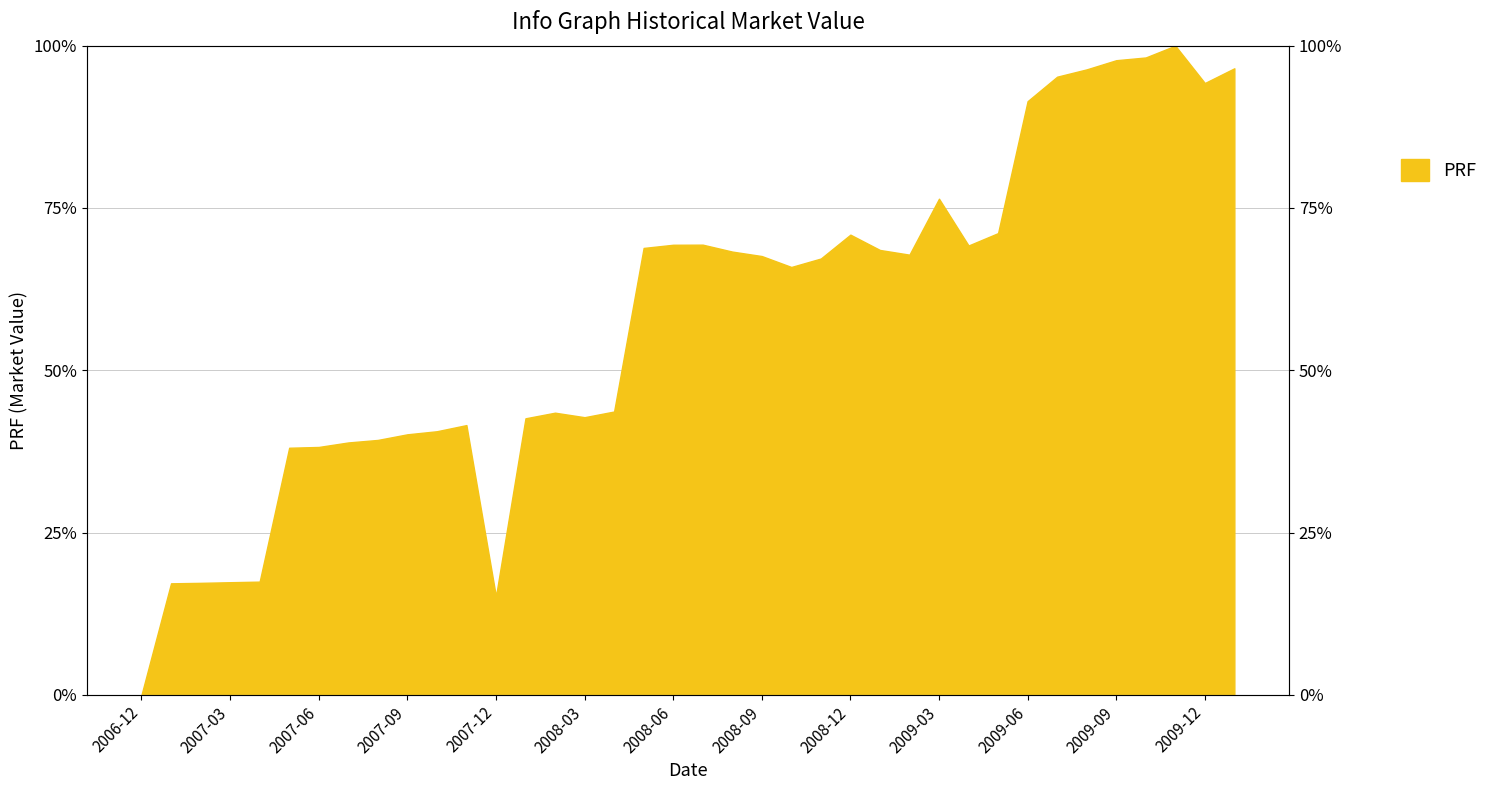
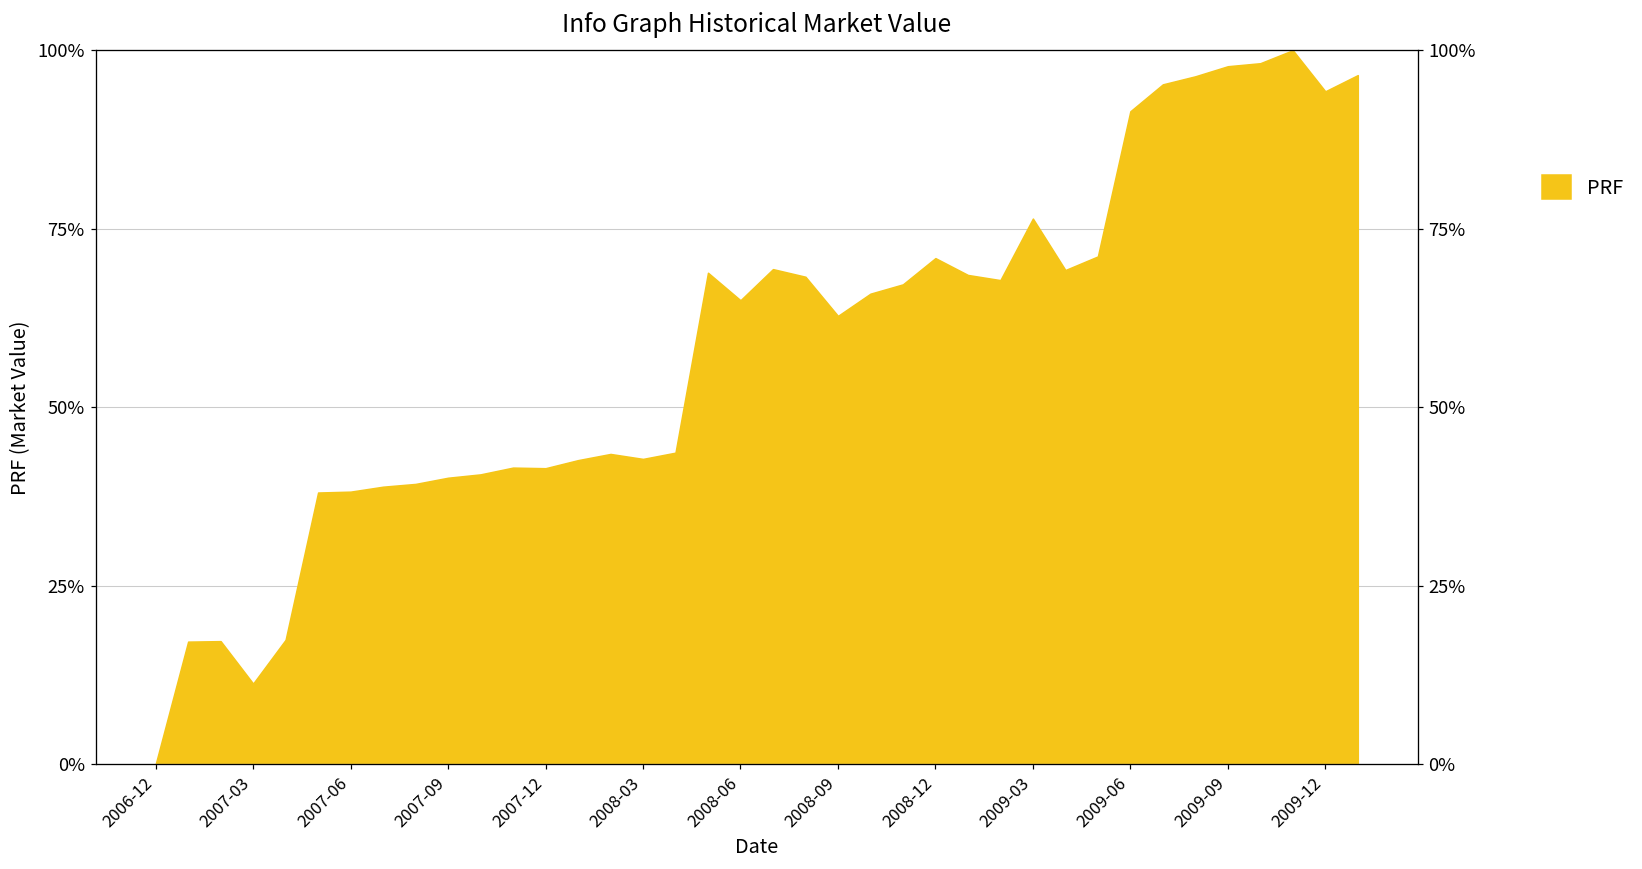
  {
    "2006-12": "0%",
-   "2007-03": "17%",
+   "2007-03": "11%",
    "2007-06": "38%",
    "2007-09": "40%",
-   "2007-12": "15%",
+   "2007-12": "41%",
    "2008-03": "43%",
-   "2008-06": "69%",
-   "2008-09": "68%",
+   "2008-06": "65%",
+   "2008-09": "63%",
    "2008-12": "71%",
    "2009-03": "76%",
    "2009-06": "91%",
    "2009-09": "98%",
    "2009-12": "94%"
  }
